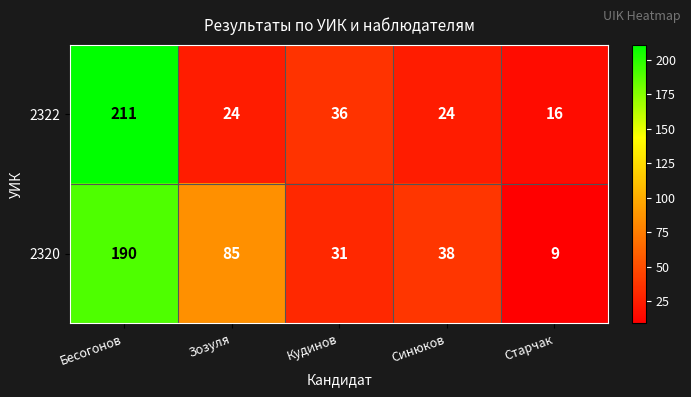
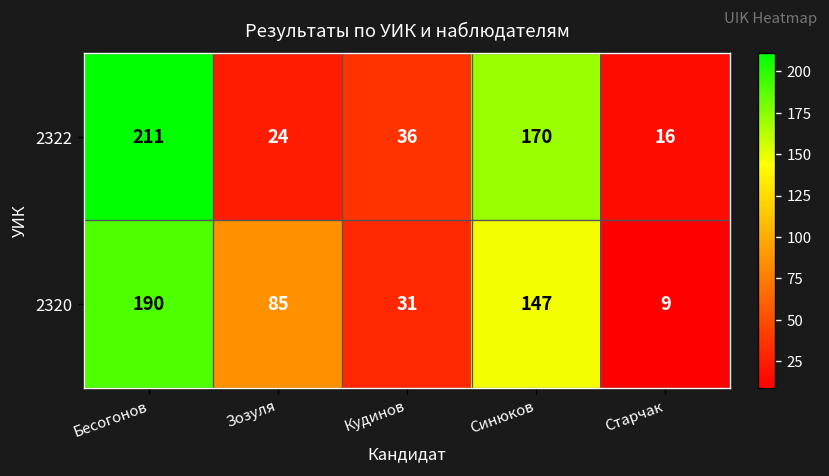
  {
    "2322": {
      "Бесогонов": 211,
      "Зозуля": 24,
      "Кудинов": 36,
-     "Синюков": 24,
+     "Синюков": 170,
      "Старчак": 16
    },
    "2320": {
      "Бесогонов": 190,
      "Зозуля": 85,
      "Кудинов": 31,
-     "Синюков": 38,
+     "Синюков": 147,
      "Старчак": 9
    }
  }
